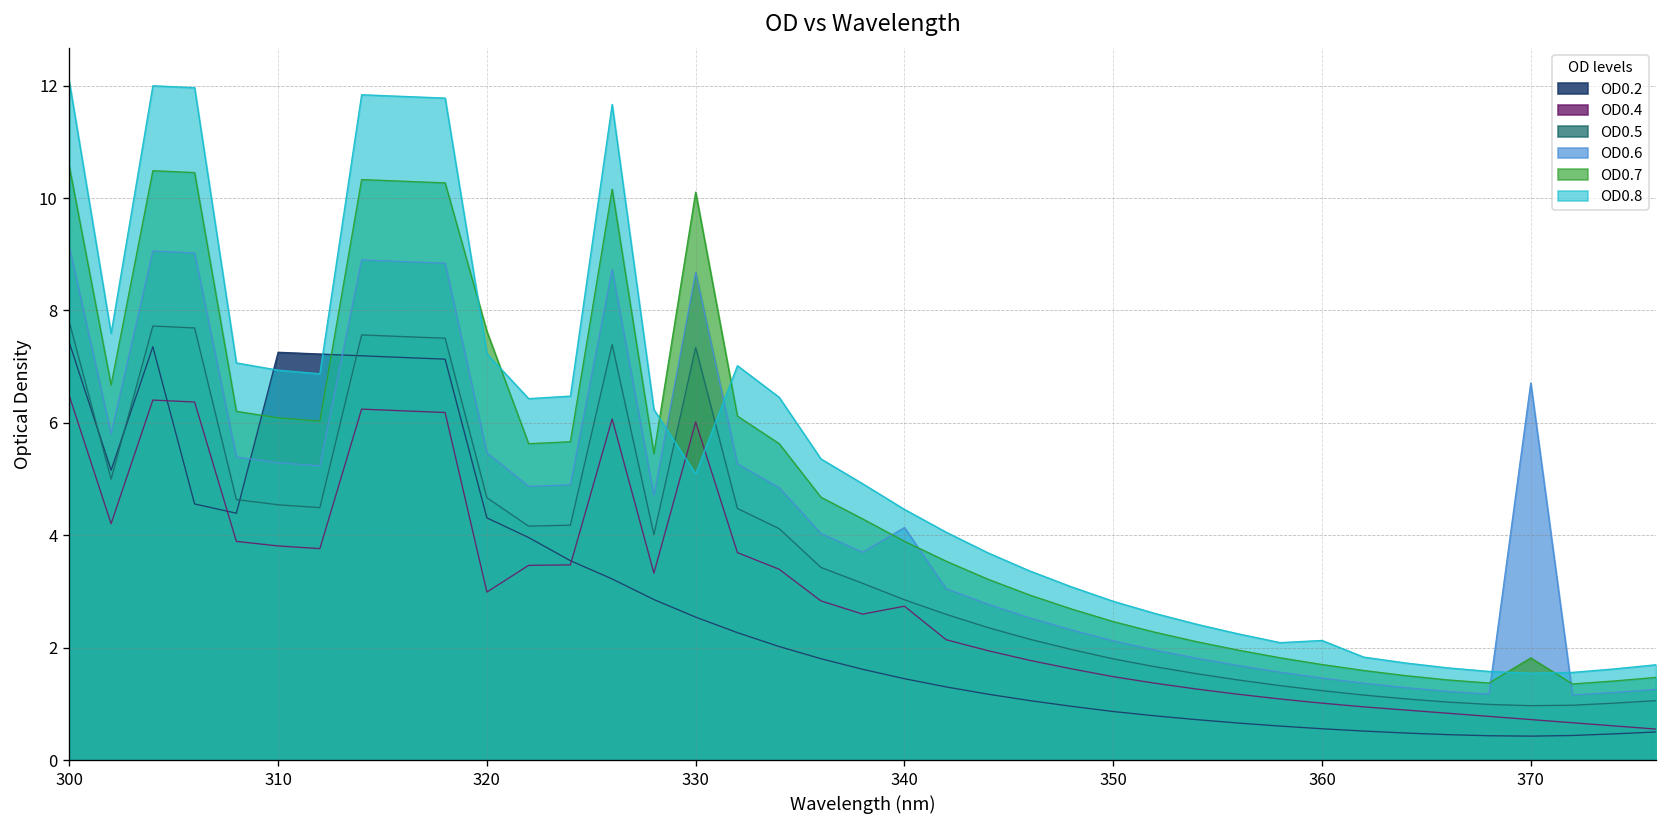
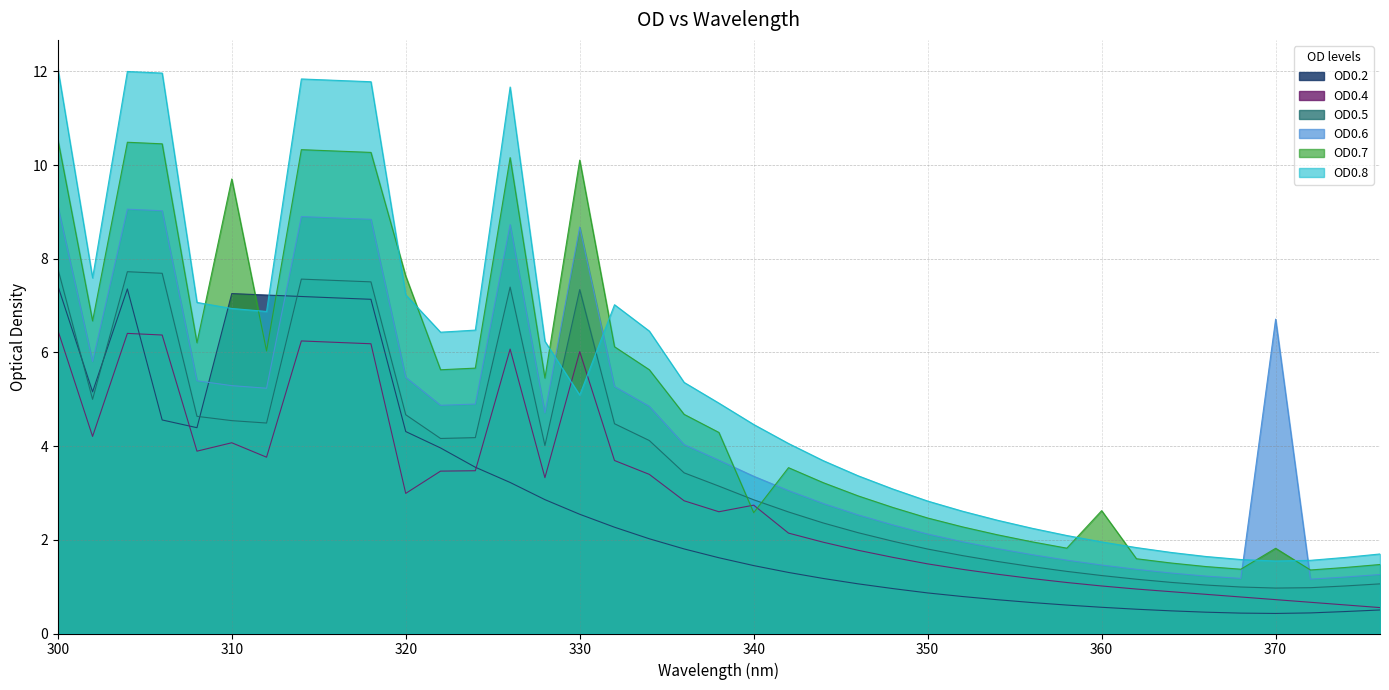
  {
    "OD0.4": {
      "300": 6.5,
-     "310": 3.8,
+     "310": 4.1,
      "320": 3.0,
      "330": 6.0,
      "340": 2.7,
      "350": 1.5,
      "360": 1.0,
      "370": 0.7
    },
    "OD0.6": {
      "300": 9.1,
      "310": 5.3,
      "320": 5.5,
      "330": 8.7,
-     "340": 4.1,
+     "340": 3.4,
      "350": 2.1,
      "360": 1.5,
      "370": 6.7
    },
    "OD0.7": {
      "300": 10.6,
-     "310": 6.1,
+     "310": 9.7,
      "320": 7.6,
      "330": 10.1,
-     "340": 3.9,
+     "340": 2.6,
      "350": 2.5,
-     "360": 1.7,
+     "360": 2.6,
      "370": 1.8
    },
    "OD0.8": {
      "300": 12.1,
      "310": 6.9,
      "320": 7.2,
      "330": 5.1,
      "340": 4.5,
      "350": 2.8,
-     "360": 2.1,
+     "360": 2.0,
      "370": 1.5
    }
  }
